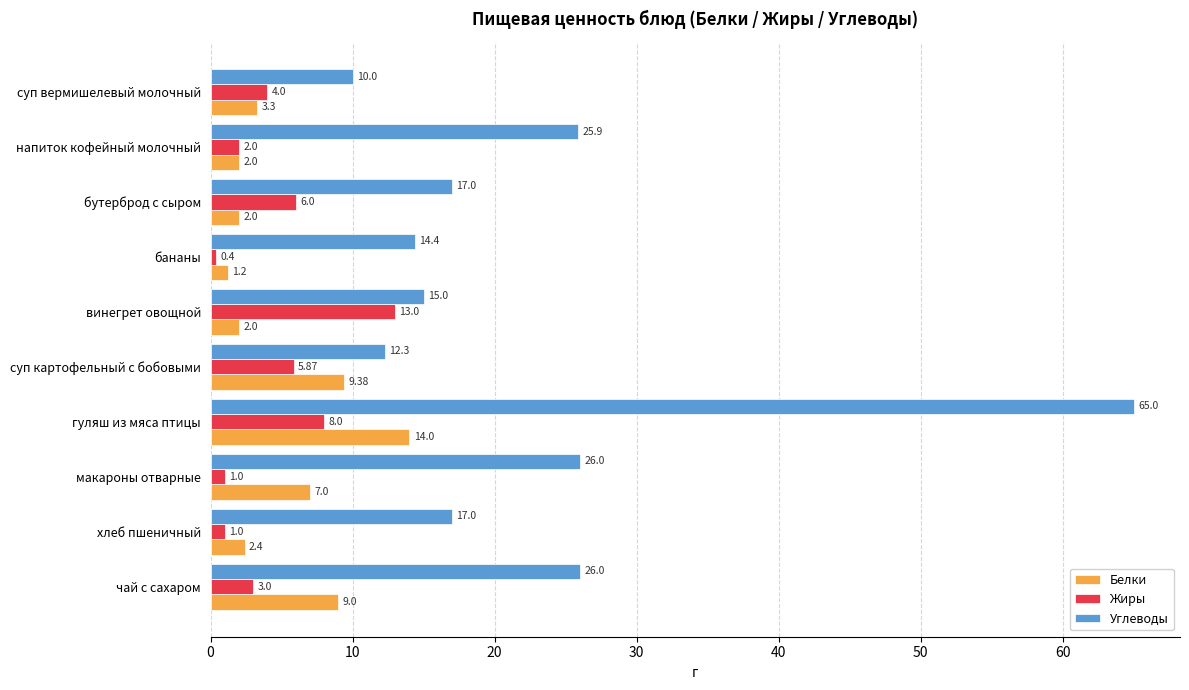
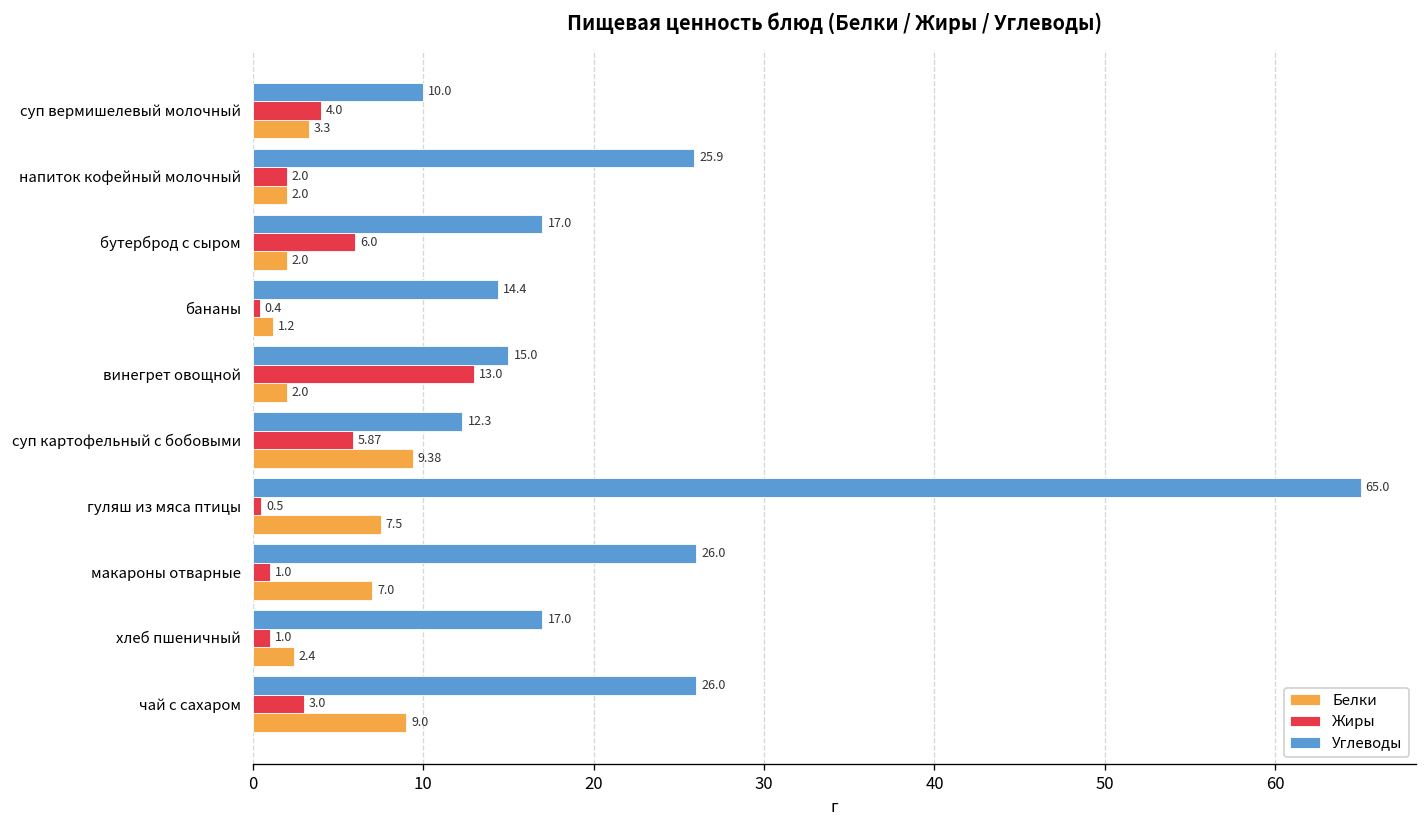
  {
    "Белки": {
      "суп вермишелевый молочный": 3.3,
      "напиток кофейный молочный": 2.0,
      "бутерброд с сыром": 2.0,
      "бананы": 1.2,
      "винегрет овощной": 2.0,
      "суп картофельный с бобовыми": 9.38,
-     "гуляш из мяса птицы": 14.0,
+     "гуляш из мяса птицы": 7.5,
      "макароны отварные": 7.0,
      "хлеб пшеничный": 2.4,
      "чай с сахаром": 9.0
    },
    "Жиры": {
      "суп вермишелевый молочный": 4.0,
      "напиток кофейный молочный": 2.0,
      "бутерброд с сыром": 6.0,
      "бананы": 0.4,
      "винегрет овощной": 13.0,
      "суп картофельный с бобовыми": 5.87,
-     "гуляш из мяса птицы": 8.0,
+     "гуляш из мяса птицы": 0.5,
      "макароны отварные": 1.0,
      "хлеб пшеничный": 1.0,
      "чай с сахаром": 3.0
    },
    "Углеводы": {
      "суп вермишелевый молочный": 10.0,
      "напиток кофейный молочный": 25.9,
      "бутерброд с сыром": 17.0,
      "бананы": 14.4,
      "винегрет овощной": 15.0,
      "суп картофельный с бобовыми": 12.3,
      "гуляш из мяса птицы": 65.0,
      "макароны отварные": 26.0,
      "хлеб пшеничный": 17.0,
      "чай с сахаром": 26.0
    }
  }
